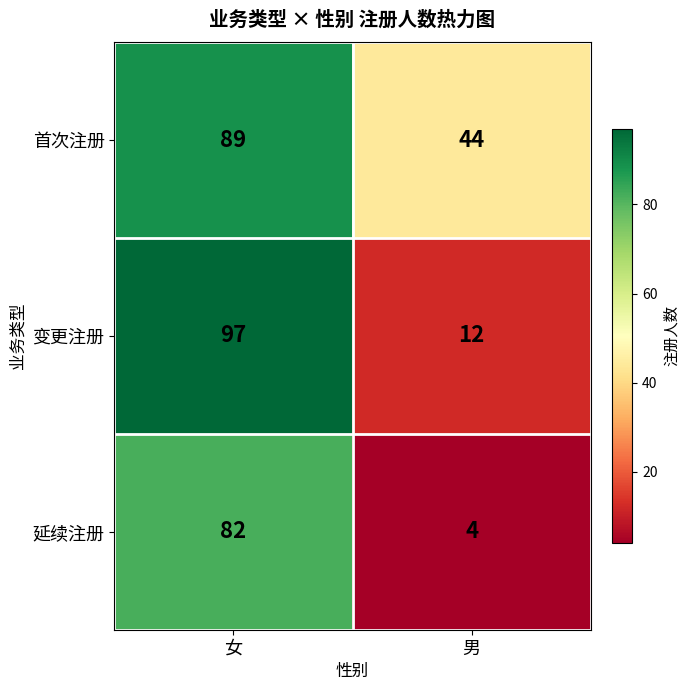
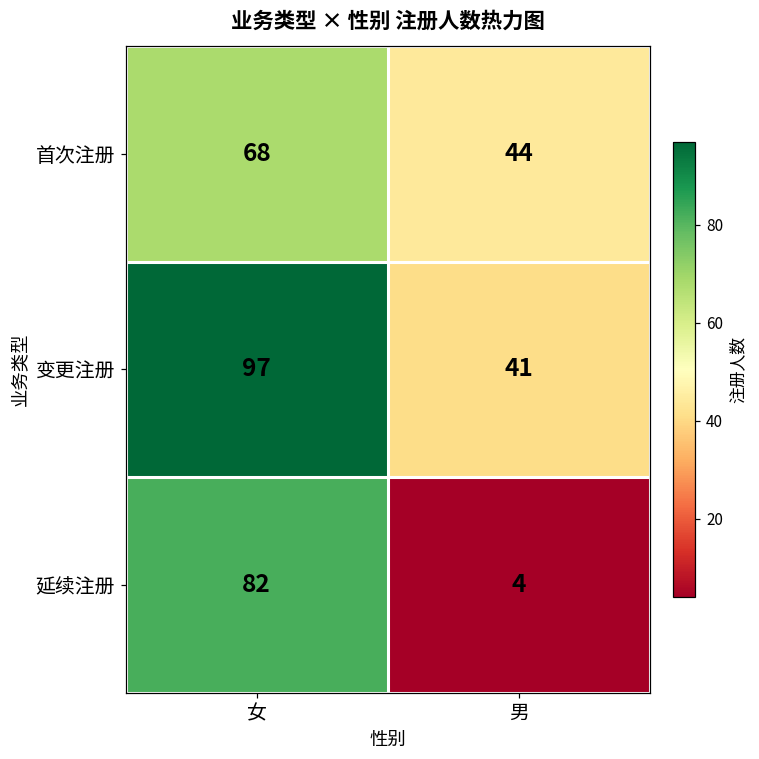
  {
    "首次注册": {
-     "女": 89,
+     "女": 68,
      "男": 44
    },
    "变更注册": {
      "女": 97,
-     "男": 12
+     "男": 41
    },
    "延续注册": {
      "女": 82,
      "男": 4
    }
  }
